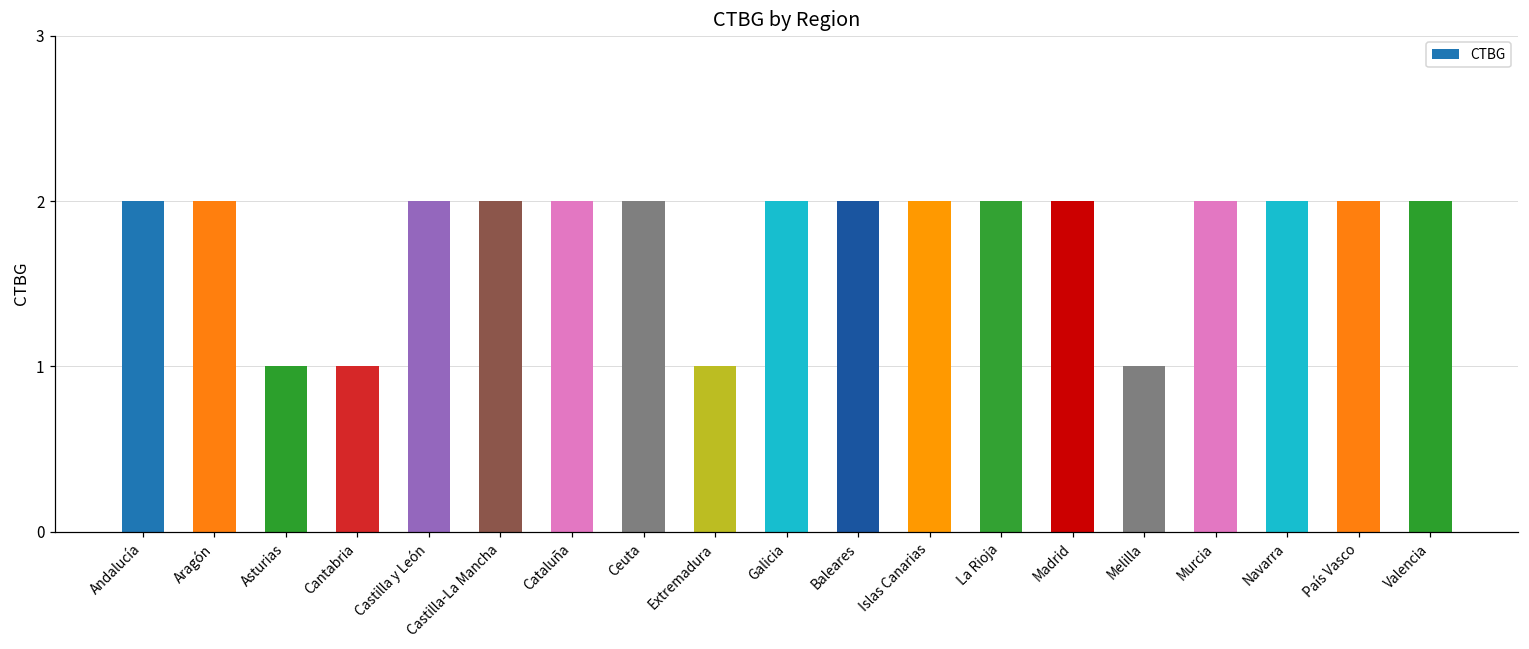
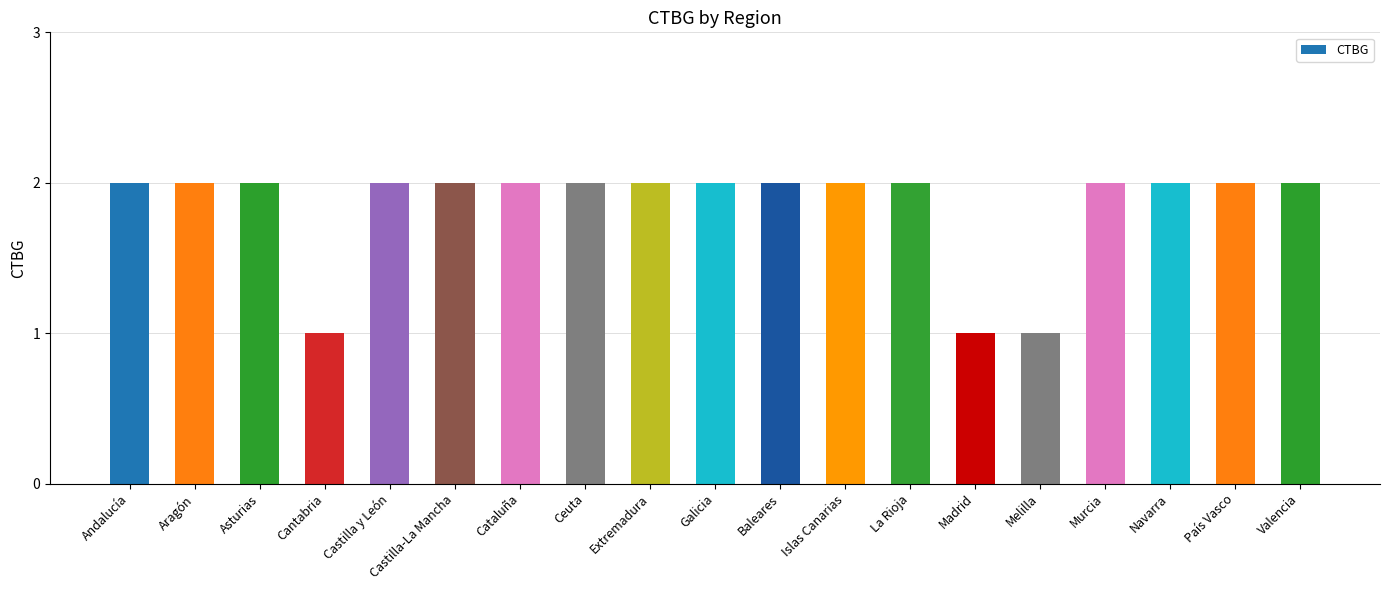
  {
    "Andalucía": 2,
    "Aragón": 2,
-   "Asturias": 1,
+   "Asturias": 2,
    "Cantabria": 1,
    "Castilla y León": 2,
    "Castilla-La Mancha": 2,
    "Cataluña": 2,
    "Ceuta": 2,
-   "Extremadura": 1,
+   "Extremadura": 2,
    "Galicia": 2,
    "Baleares": 2,
    "Islas Canarias": 2,
    "La Rioja": 2,
-   "Madrid": 2,
+   "Madrid": 1,
    "Melilla": 1,
    "Murcia": 2,
    "Navarra": 2,
    "País Vasco": 2,
    "Valencia": 2
  }
